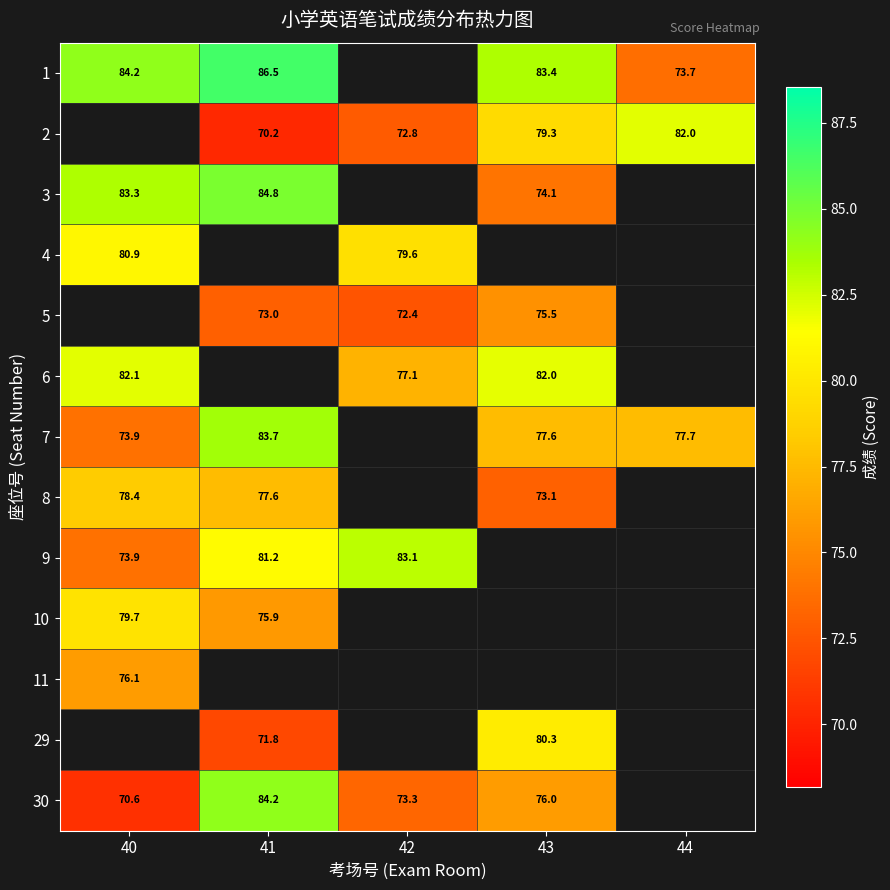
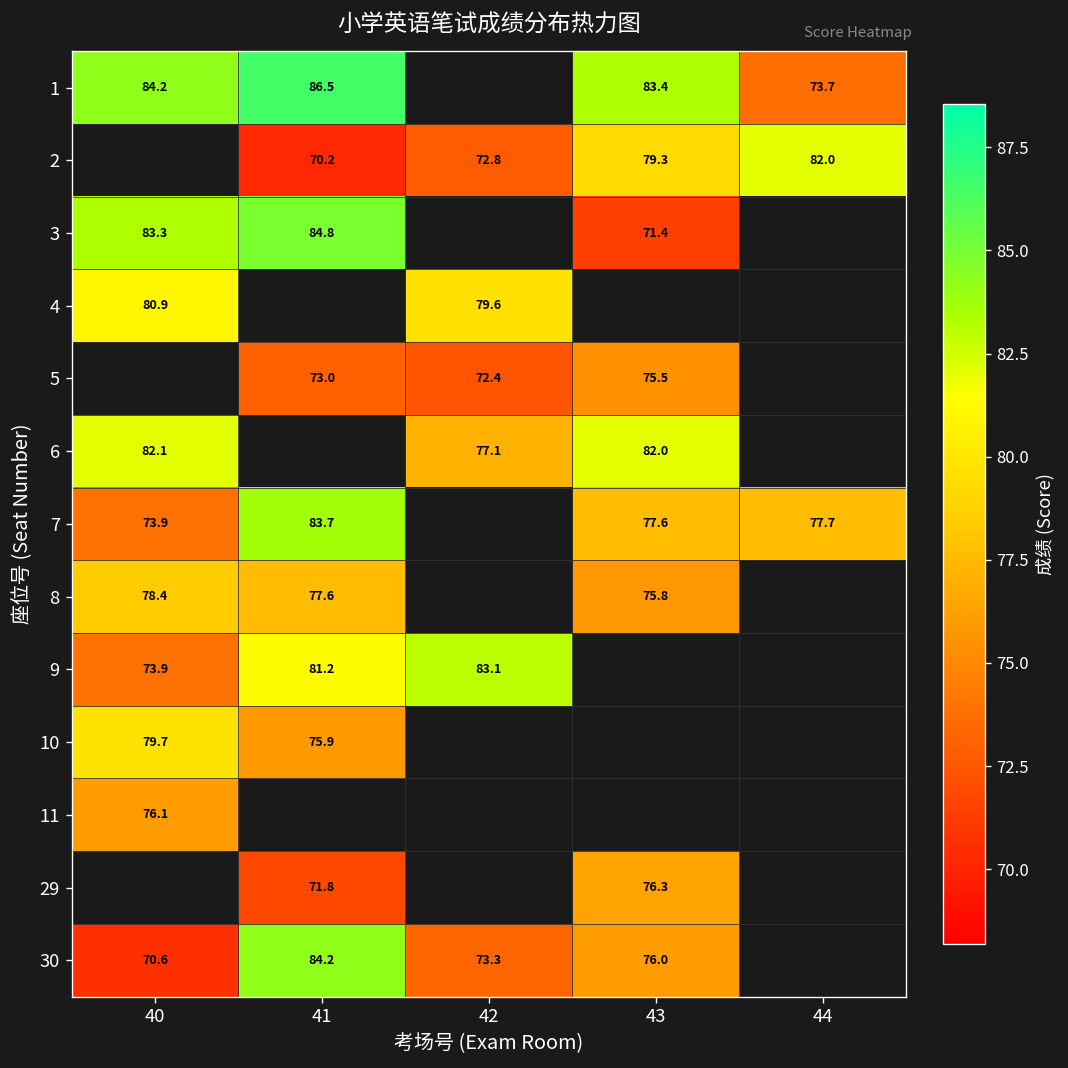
  {
    "1": {
      "40": 84.2,
      "41": 86.5,
      "43": 83.4,
      "44": 73.7
    },
    "2": {
      "41": 70.2,
      "42": 72.8,
      "43": 79.3,
      "44": 82.0
    },
    "3": {
      "40": 83.3,
      "41": 84.8,
-     "43": 74.1
+     "43": 71.4
    },
    "4": {
      "40": 80.9,
      "42": 79.6
    },
    "5": {
      "41": 73.0,
      "42": 72.4,
      "43": 75.5
    },
    "6": {
      "40": 82.1,
      "42": 77.1,
      "43": 82.0
    },
    "7": {
      "40": 73.9,
      "41": 83.7,
      "43": 77.6,
      "44": 77.7
    },
    "8": {
      "40": 78.4,
      "41": 77.6,
-     "43": 73.1
+     "43": 75.8
    },
    "9": {
      "40": 73.9,
      "41": 81.2,
      "42": 83.1
    },
    "10": {
      "40": 79.7,
      "41": 75.9
    },
    "11": {
      "40": 76.1
    },
    "29": {
      "41": 71.8,
-     "43": 80.3
+     "43": 76.3
    },
    "30": {
      "40": 70.6,
      "41": 84.2,
      "42": 73.3,
      "43": 76.0
    }
  }
